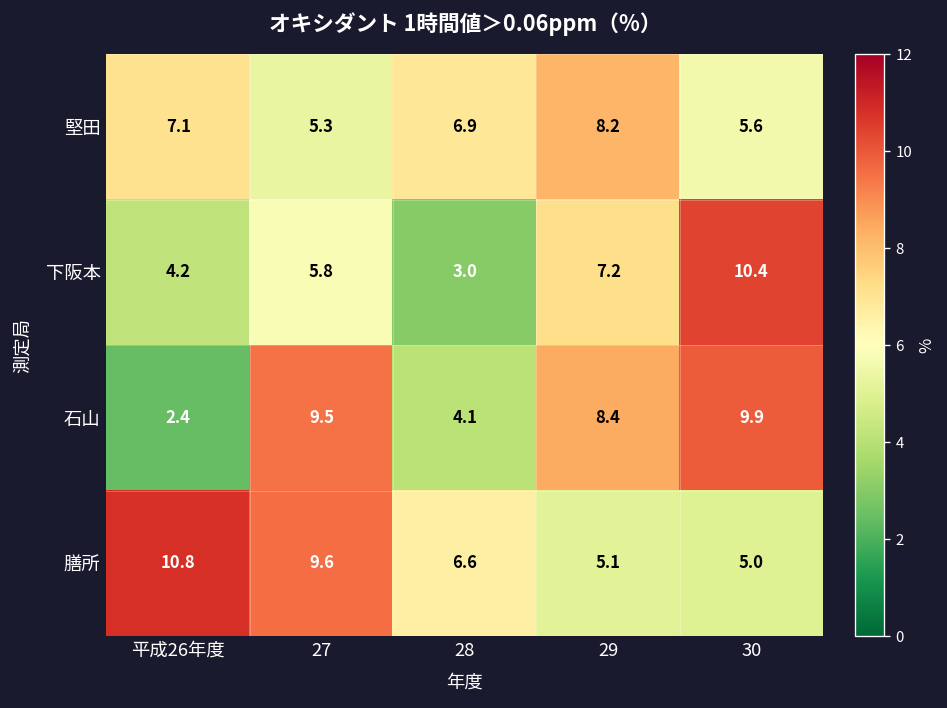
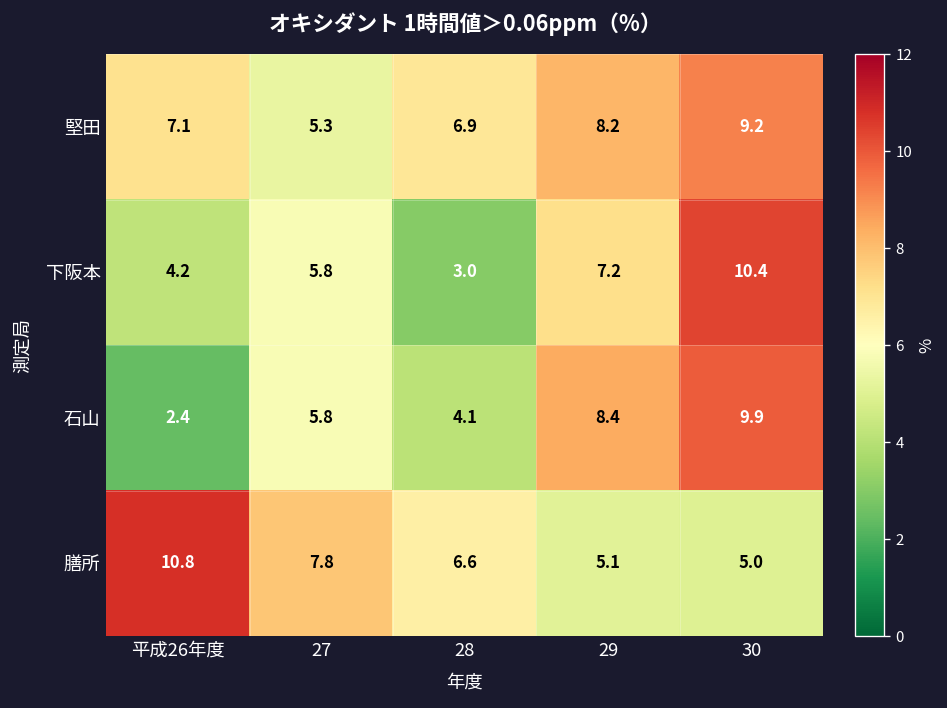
  {
    "堅田": {
      "平成26年度": 7.1,
      "27": 5.3,
      "28": 6.9,
      "29": 8.2,
-     "30": 5.6
+     "30": 9.2
    },
    "下阪本": {
      "平成26年度": 4.2,
      "27": 5.8,
      "28": 3.0,
      "29": 7.2,
      "30": 10.4
    },
    "石山": {
      "平成26年度": 2.4,
-     "27": 9.5,
+     "27": 5.8,
      "28": 4.1,
      "29": 8.4,
      "30": 9.9
    },
    "膳所": {
      "平成26年度": 10.8,
-     "27": 9.6,
+     "27": 7.8,
      "28": 6.6,
      "29": 5.1,
      "30": 5.0
    }
  }
